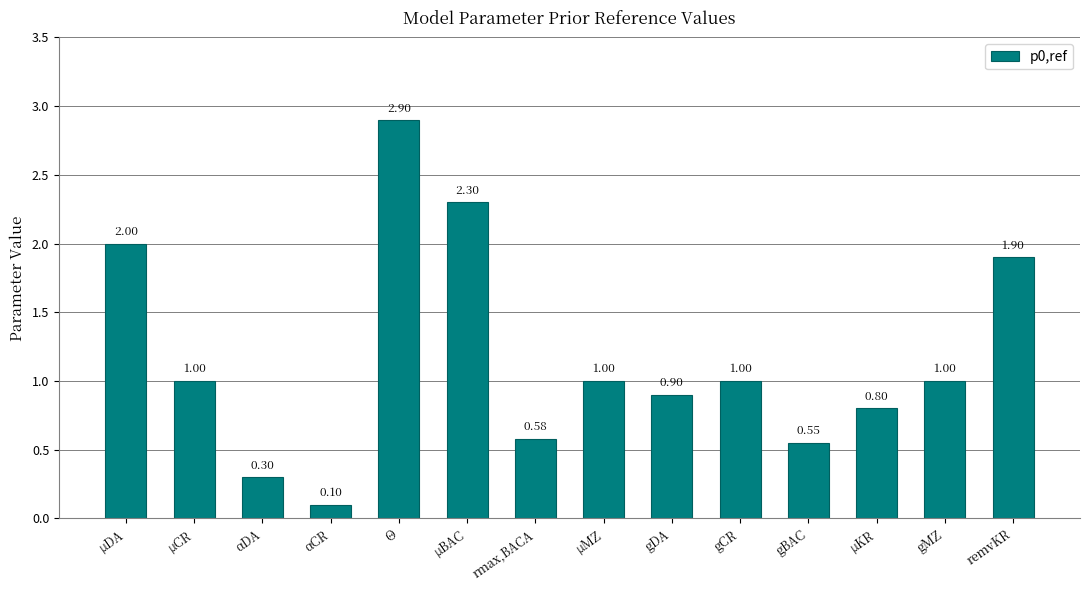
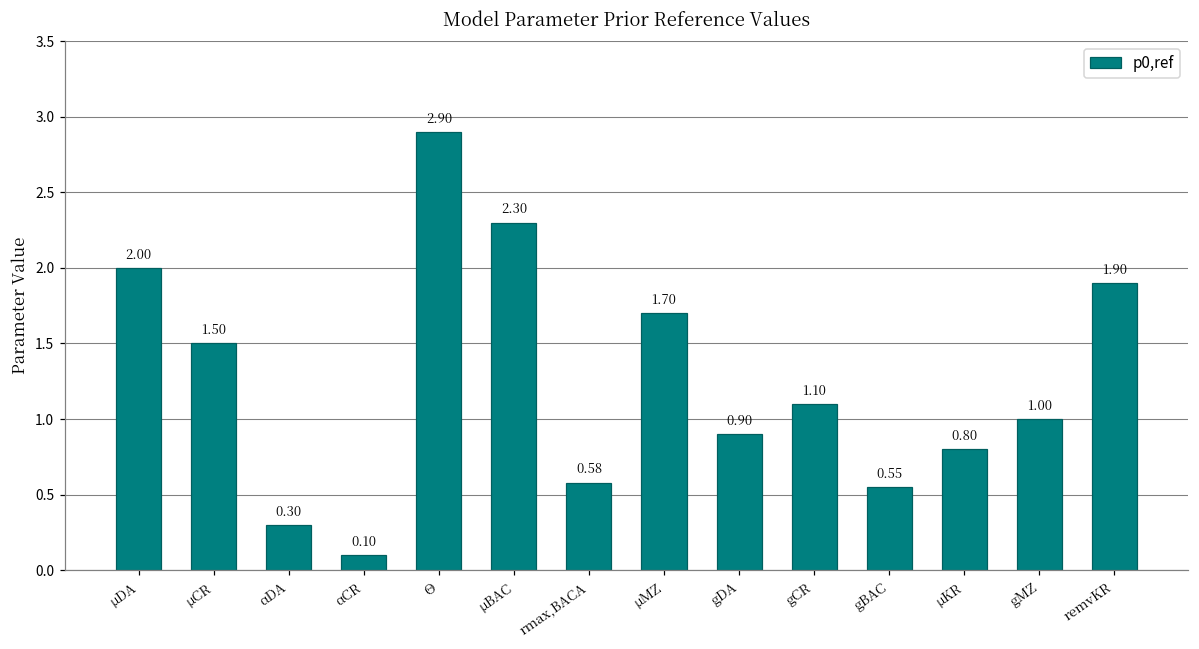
  {
    "μDA": 2.00,
-   "μCR": 1.00,
+   "μCR": 1.50,
    "αDA": 0.30,
    "αCR": 0.10,
    "Θ": 2.90,
    "μBAC": 2.30,
    "rmax,BACA": 0.58,
-   "μMZ": 1.00,
+   "μMZ": 1.70,
    "gDA": 0.90,
-   "gCR": 1.00,
+   "gCR": 1.10,
    "gBAC": 0.55,
    "μKR": 0.80,
    "gMZ": 1.00,
    "remvKR": 1.90
  }
